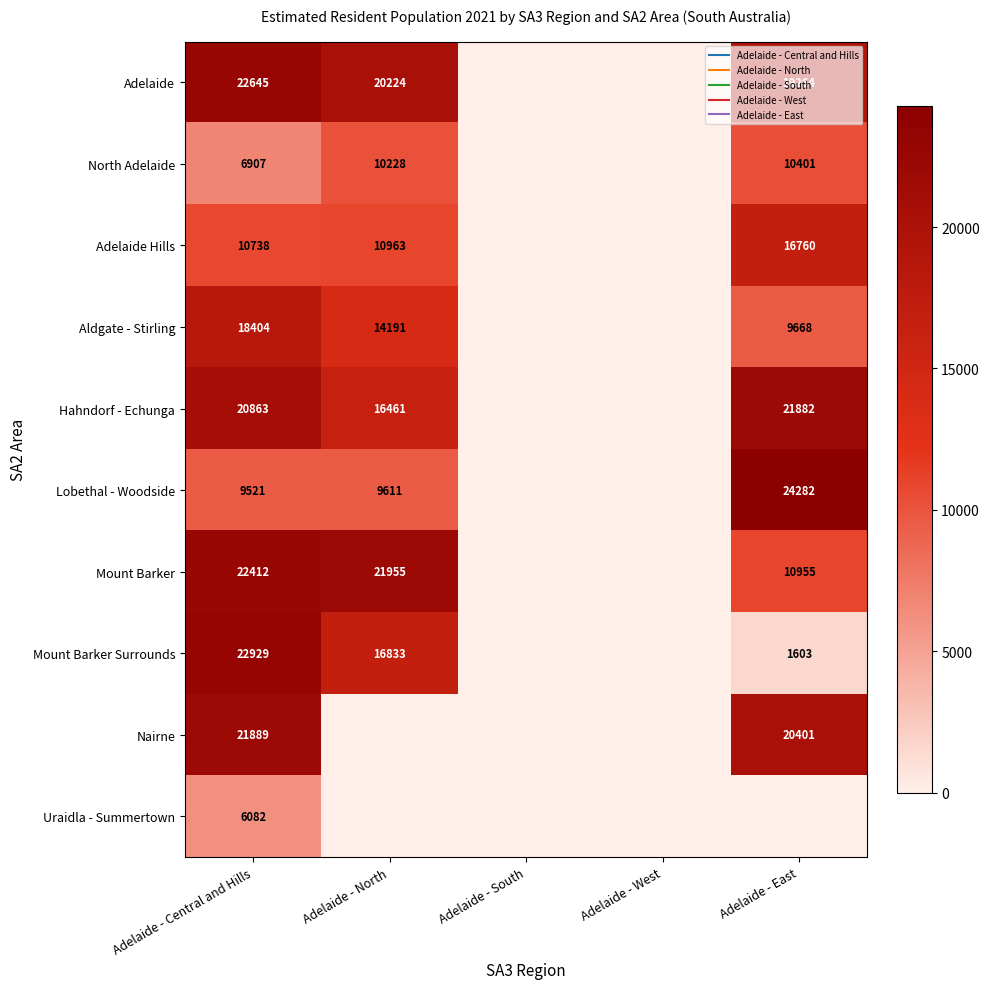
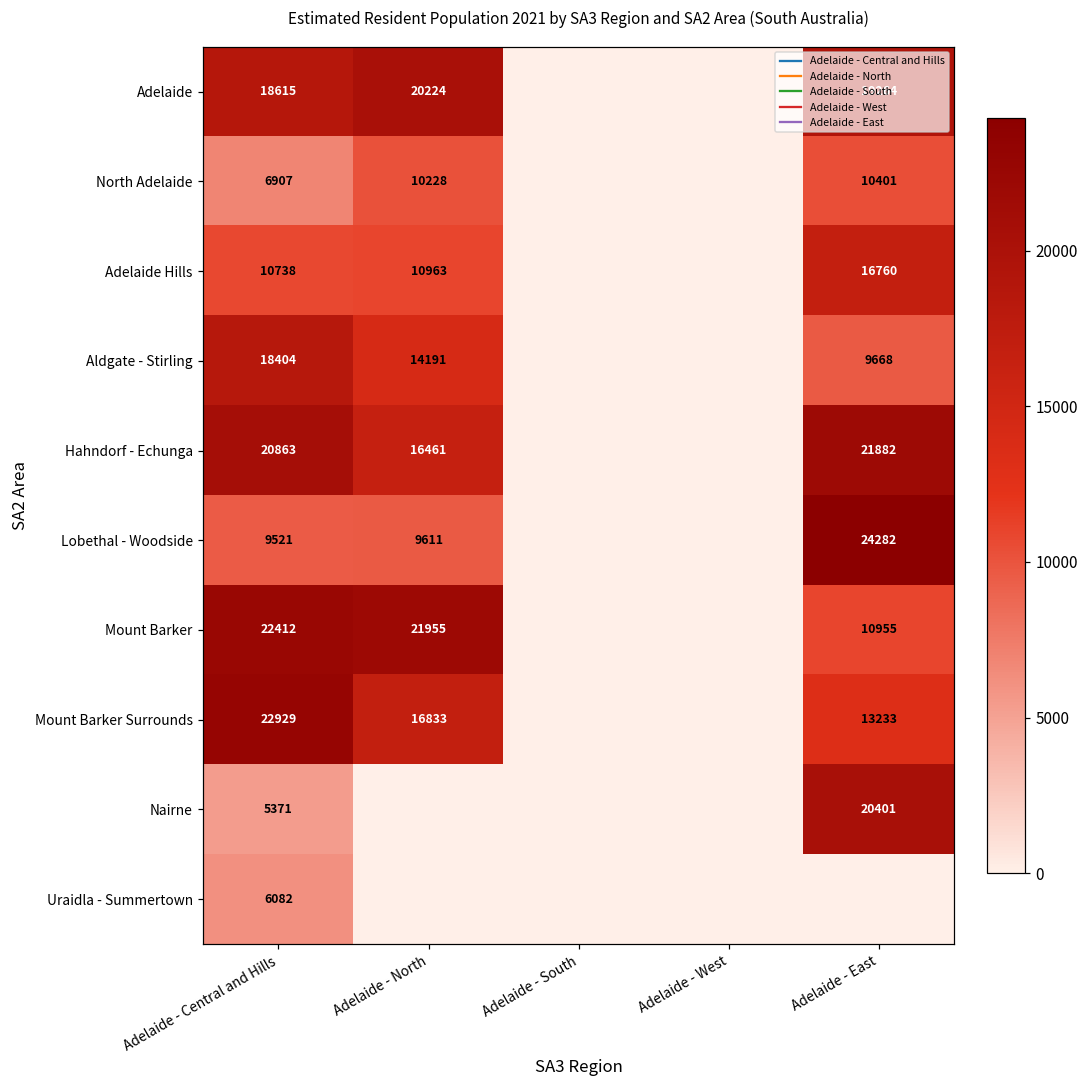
  {
    "Adelaide": {
-     "Adelaide - Central and Hills": 22645,
+     "Adelaide - Central and Hills": 18615,
      "Adelaide - North": 20224
    },
    "North Adelaide": {
      "Adelaide - Central and Hills": 6907,
      "Adelaide - North": 10228,
      "Adelaide - East": 10401
    },
    "Adelaide Hills": {
      "Adelaide - Central and Hills": 10738,
      "Adelaide - North": 10963,
      "Adelaide - East": 16760
    },
    "Aldgate - Stirling": {
      "Adelaide - Central and Hills": 18404,
      "Adelaide - North": 14191,
      "Adelaide - East": 9668
    },
    "Hahndorf - Echunga": {
      "Adelaide - Central and Hills": 20863,
      "Adelaide - North": 16461,
      "Adelaide - East": 21882
    },
    "Lobethal - Woodside": {
      "Adelaide - Central and Hills": 9521,
      "Adelaide - North": 9611,
      "Adelaide - East": 24282
    },
    "Mount Barker": {
      "Adelaide - Central and Hills": 22412,
      "Adelaide - North": 21955,
      "Adelaide - East": 10955
    },
    "Mount Barker Surrounds": {
      "Adelaide - Central and Hills": 22929,
      "Adelaide - North": 16833,
-     "Adelaide - East": 1603
+     "Adelaide - East": 13233
    },
    "Nairne": {
-     "Adelaide - Central and Hills": 21889,
+     "Adelaide - Central and Hills": 5371,
      "Adelaide - East": 20401
    },
    "Uraidla - Summertown": {
      "Adelaide - Central and Hills": 6082
    }
  }
